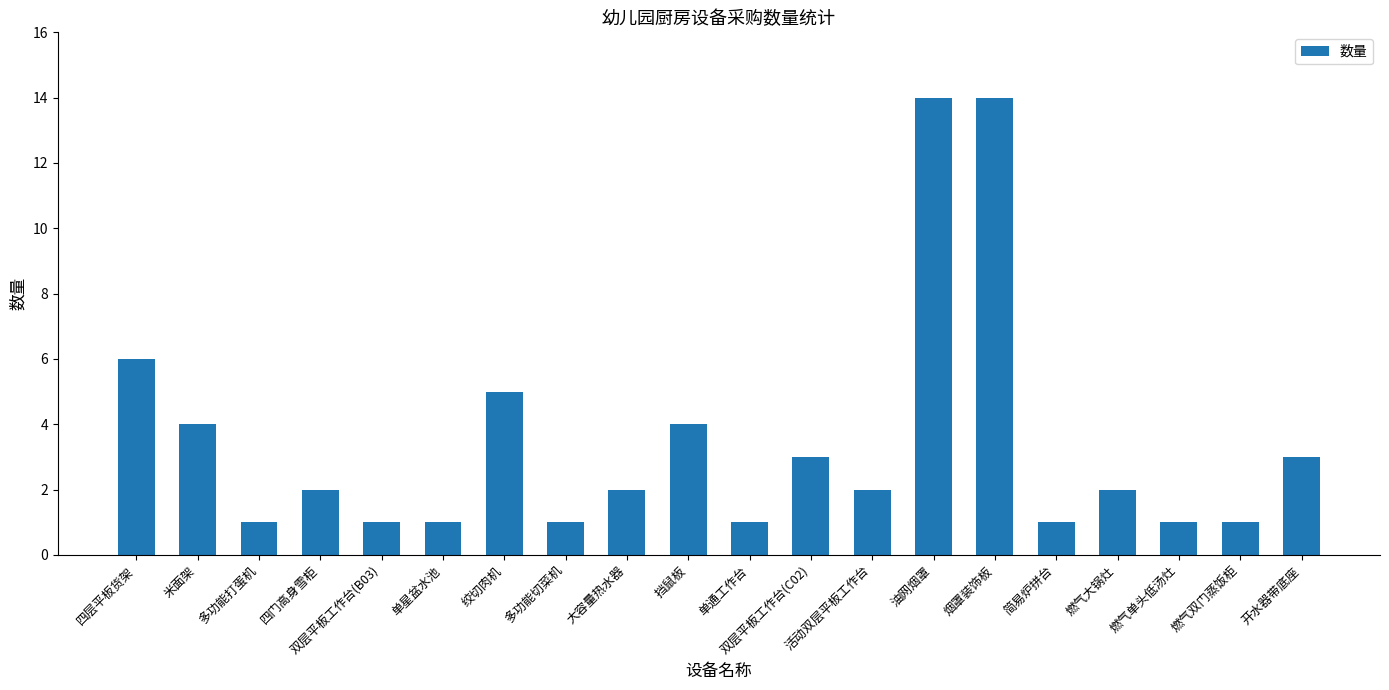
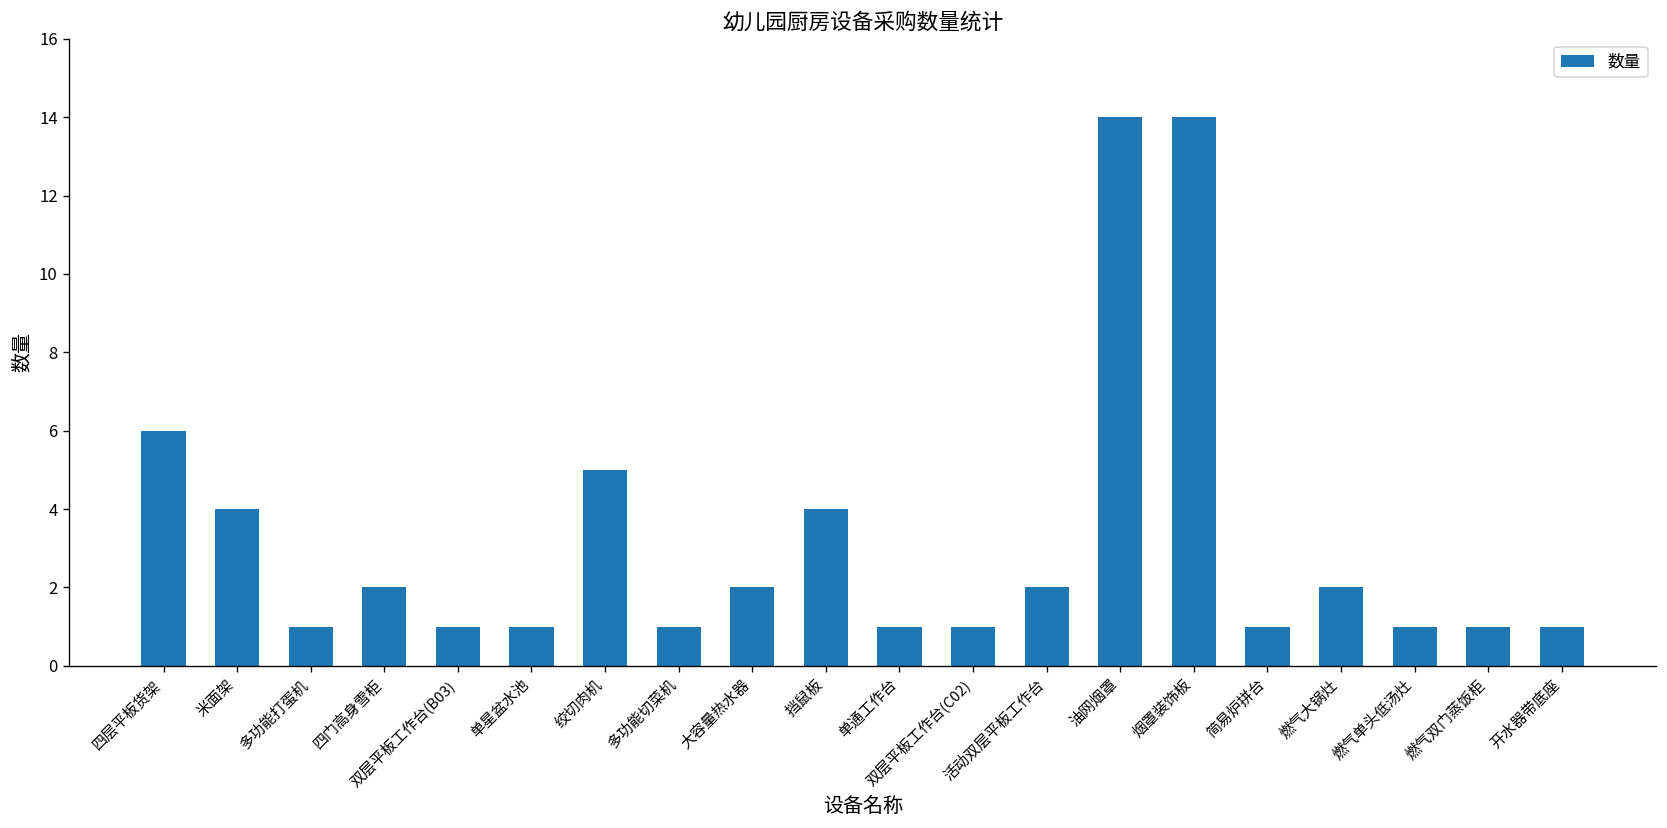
  {
    "四层平板货架": 6,
    "米面架": 4,
    "多功能打蛋机": 1,
    "四门高身雪柜": 2,
    "双层平板工作台(B03)": 1,
    "单星盆水池": 1,
    "绞切肉机": 5,
    "多功能切菜机": 1,
    "大容量热水器": 2,
    "挡鼠板": 4,
    "单通工作台": 1,
-   "双层平板工作台(C02)": 3,
+   "双层平板工作台(C02)": 1,
    "活动双层平板工作台": 2,
    "油网烟罩": 14,
    "烟罩装饰板": 14,
    "简易炉拼台": 1,
    "燃气大锅灶": 2,
    "燃气单头低汤灶": 1,
    "燃气双门蒸饭柜": 1,
-   "开水器带底座": 3
+   "开水器带底座": 1
  }
